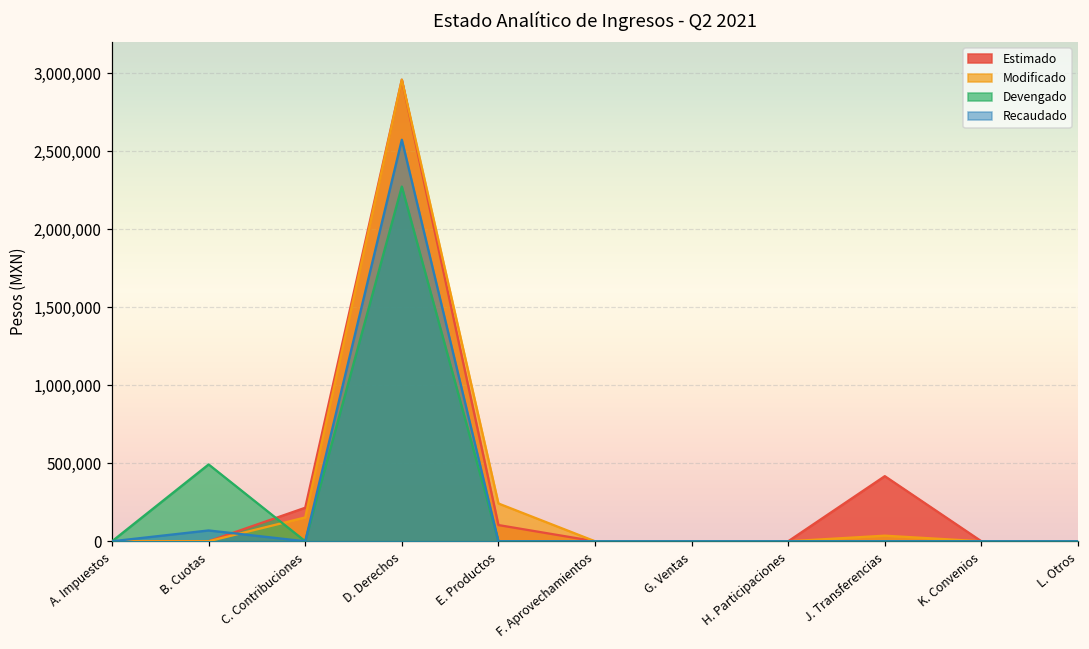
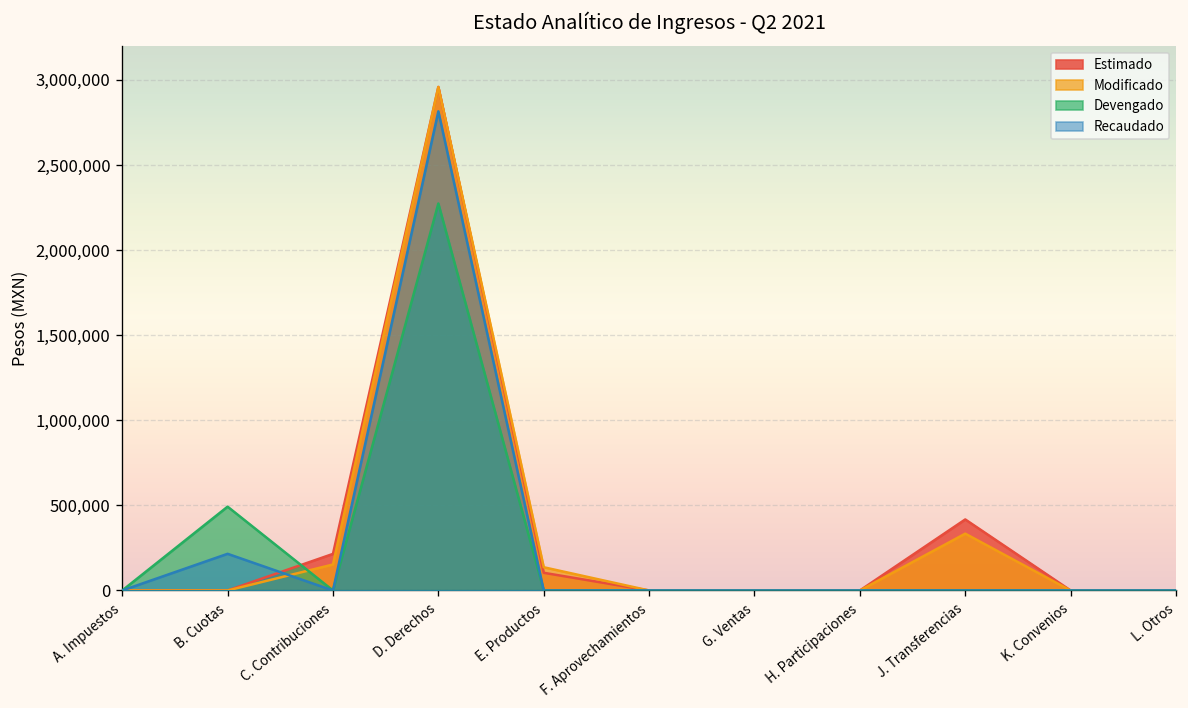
  {
    "Estimado": {
      "C. Contribuciones": "210,000",
      "E. Productos": "100,000",
      "J. Transferencias": "420,000"
    },
    "Modificado": {
      "C. Contribuciones": "150,000",
-     "E. Productos": "240,000",
-     "J. Transferencias": "40,000"
+     "E. Productos": "140,000",
+     "J. Transferencias": "330,000"
    },
    "Devengado": {
      "B. Cuotas": "490,000",
      "D. Derechos": "2,270,000"
    },
    "Recaudado": {
-     "B. Cuotas": "70,000",
-     "D. Derechos": "2,570,000"
+     "B. Cuotas": "220,000",
+     "D. Derechos": "2,820,000"
    }
  }
